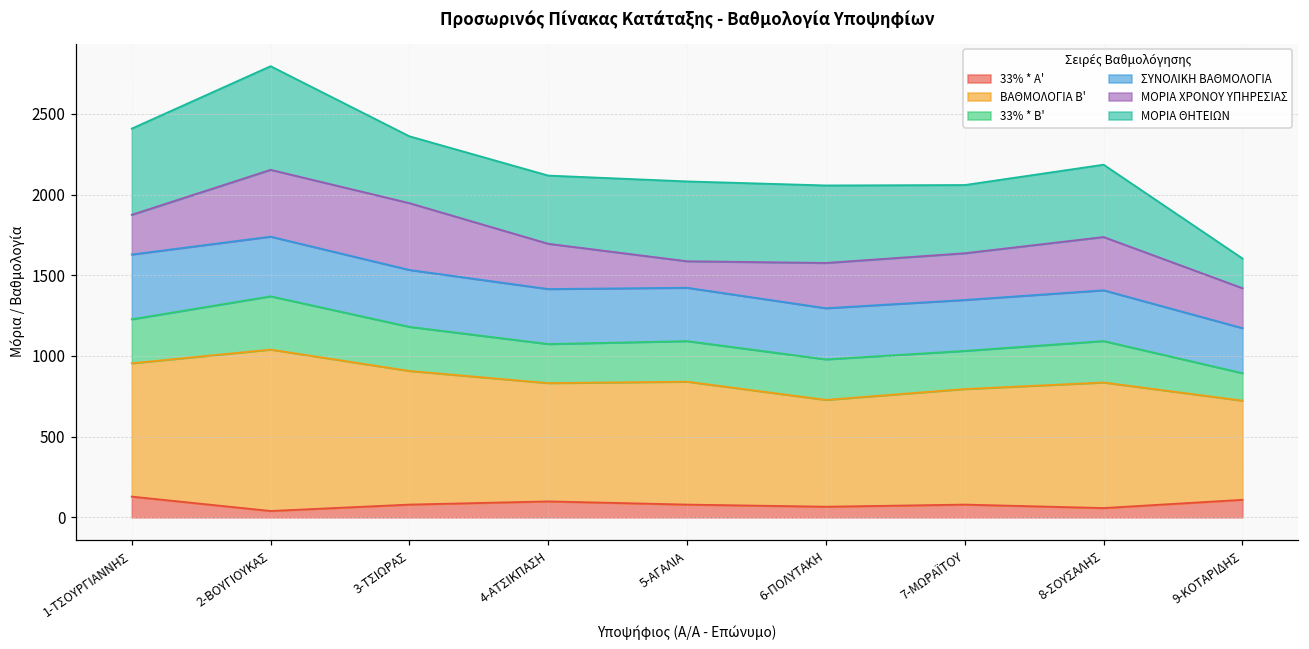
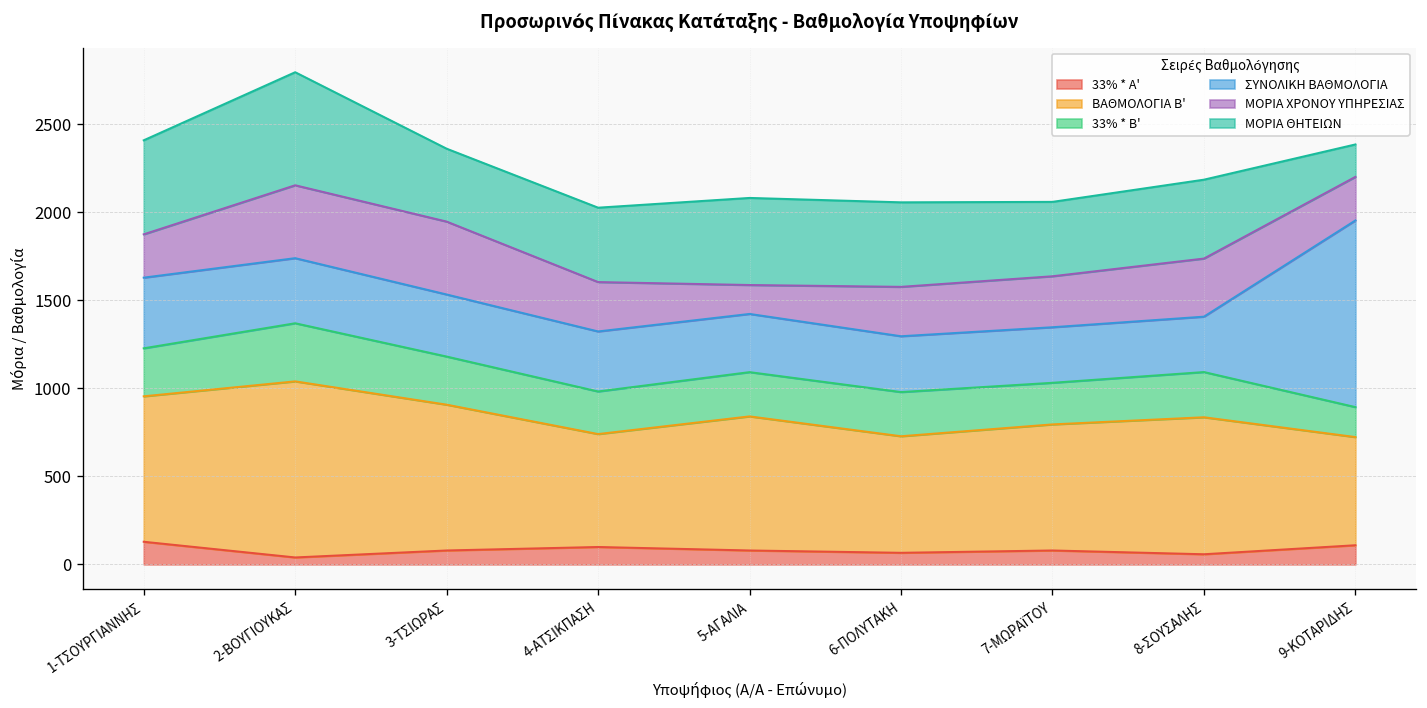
  {
    "33% * A'": {
      "1-ΤΣΟΥΡΓΙΑΝΝΗΣ": 130,
      "2-ΒΟΥΓΙΟΥΚΑΣ": 40,
      "3-ΤΣΙΩΡΑΣ": 80,
      "4-ΑΤΣΙΚΠΑΣΗ": 100,
      "5-ΑΓΑΛΙΑ": 80,
      "6-ΠΟΛΥΤΑΚΗ": 70,
      "7-ΜΩΡΑΪΤΟΥ": 80,
      "8-ΣΟΥΣΑΛΗΣ": 60,
      "9-ΚΟΤΑΡΙΔΗΣ": 110
    },
    "ΒΑΘΜΟΛΟΓΙΑ Β'": {
      "1-ΤΣΟΥΡΓΙΑΝΝΗΣ": 830,
      "2-ΒΟΥΓΙΟΥΚΑΣ": 1000,
      "3-ΤΣΙΩΡΑΣ": 830,
-     "4-ΑΤΣΙΚΠΑΣΗ": 730,
+     "4-ΑΤΣΙΚΠΑΣΗ": 640,
      "5-ΑΓΑΛΙΑ": 760,
      "6-ΠΟΛΥΤΑΚΗ": 660,
      "7-ΜΩΡΑΪΤΟΥ": 720,
      "8-ΣΟΥΣΑΛΗΣ": 780,
      "9-ΚΟΤΑΡΙΔΗΣ": 610
    },
    "ΣΥΝΟΛΙΚΗ ΒΑΘΜΟΛΟΓΙΑ": {
      "1-ΤΣΟΥΡΓΙΑΝΝΗΣ": 400,
      "2-ΒΟΥΓΙΟΥΚΑΣ": 370,
      "3-ΤΣΙΩΡΑΣ": 350,
      "4-ΑΤΣΙΚΠΑΣΗ": 340,
      "5-ΑΓΑΛΙΑ": 330,
      "6-ΠΟΛΥΤΑΚΗ": 320,
      "7-ΜΩΡΑΪΤΟΥ": 320,
      "8-ΣΟΥΣΑΛΗΣ": 310,
-     "9-ΚΟΤΑΡΙΔΗΣ": 280
+     "9-ΚΟΤΑΡΙΔΗΣ": 1060
    },
    "ΜΟΡΙΑ ΧΡΟΝΟΥ ΥΠΗΡΕΣΙΑΣ": {
      "1-ΤΣΟΥΡΓΙΑΝΝΗΣ": 250,
      "2-ΒΟΥΓΙΟΥΚΑΣ": 410,
      "3-ΤΣΙΩΡΑΣ": 410,
      "4-ΑΤΣΙΚΠΑΣΗ": 280,
      "5-ΑΓΑΛΙΑ": 160,
      "6-ΠΟΛΥΤΑΚΗ": 280,
      "7-ΜΩΡΑΪΤΟΥ": 290,
      "8-ΣΟΥΣΑΛΗΣ": 330,
      "9-ΚΟΤΑΡΙΔΗΣ": 250
    }
  }
